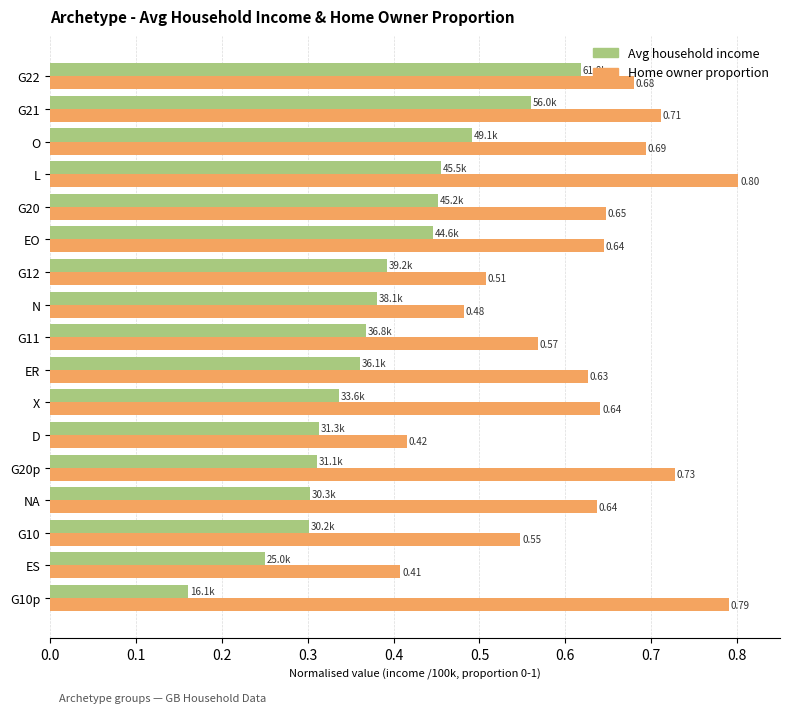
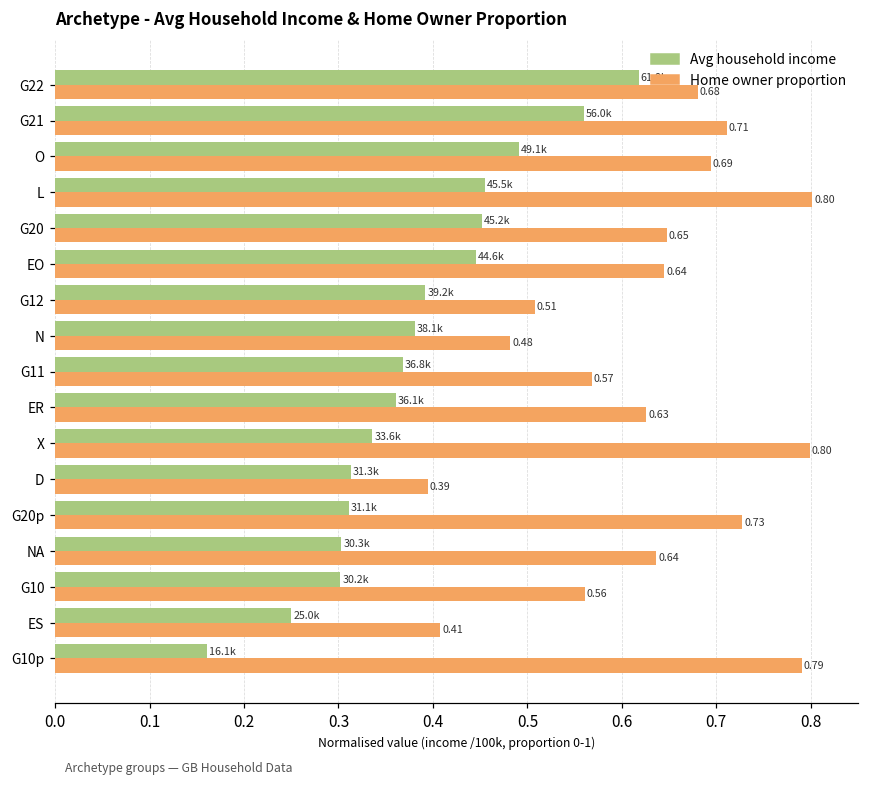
  {
    "Avg household income": {
      "G22": "61.8k",
      "G21": "56.0k",
      "O": "49.1k",
      "L": "45.5k",
      "G20": "45.2k",
      "EO": "44.6k",
      "G12": "39.2k",
      "N": "38.1k",
      "G11": "36.8k",
      "ER": "36.1k",
      "X": "33.6k",
      "D": "31.3k",
      "G20p": "31.1k",
      "NA": "30.3k",
      "G10": "30.2k",
      "ES": "25.0k",
      "G10p": "16.1k"
    },
    "Home owner proportion": {
      "G22": "0.68",
      "G21": "0.71",
      "O": "0.69",
      "L": "0.80",
      "G20": "0.65",
      "EO": "0.64",
      "G12": "0.51",
      "N": "0.48",
      "G11": "0.57",
      "ER": "0.63",
-     "X": "0.64",
-     "D": "0.42",
+     "X": "0.80",
+     "D": "0.39",
      "G20p": "0.73",
      "NA": "0.64",
-     "G10": "0.55",
+     "G10": "0.56",
      "ES": "0.41",
      "G10p": "0.79"
    }
  }
